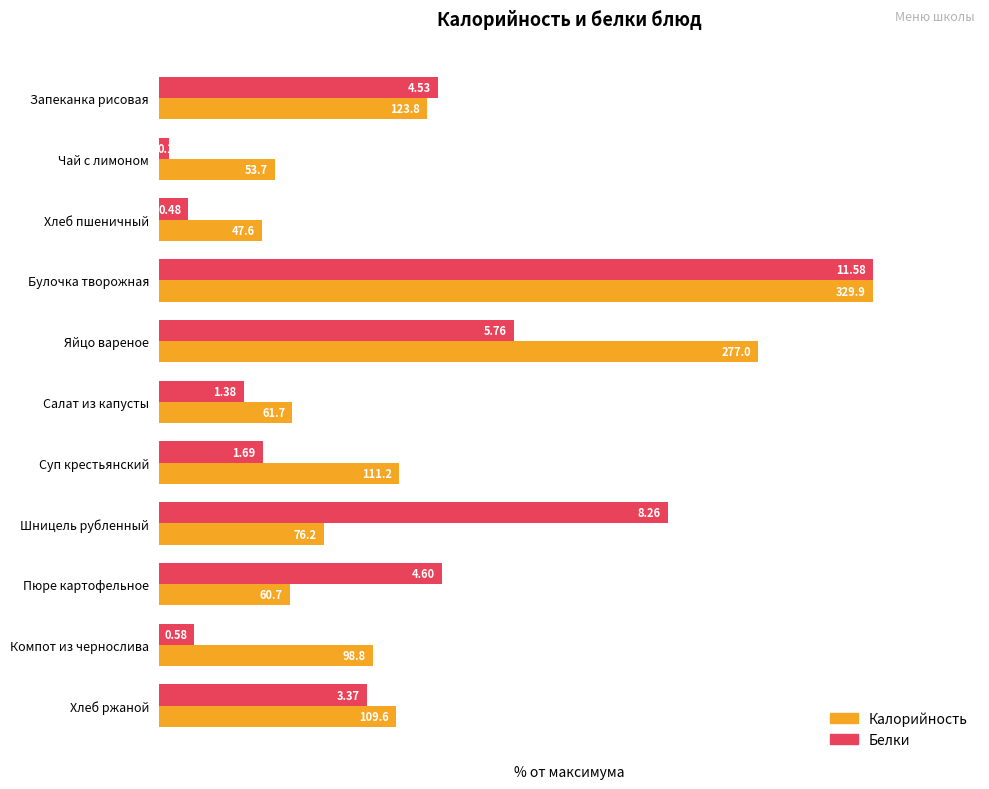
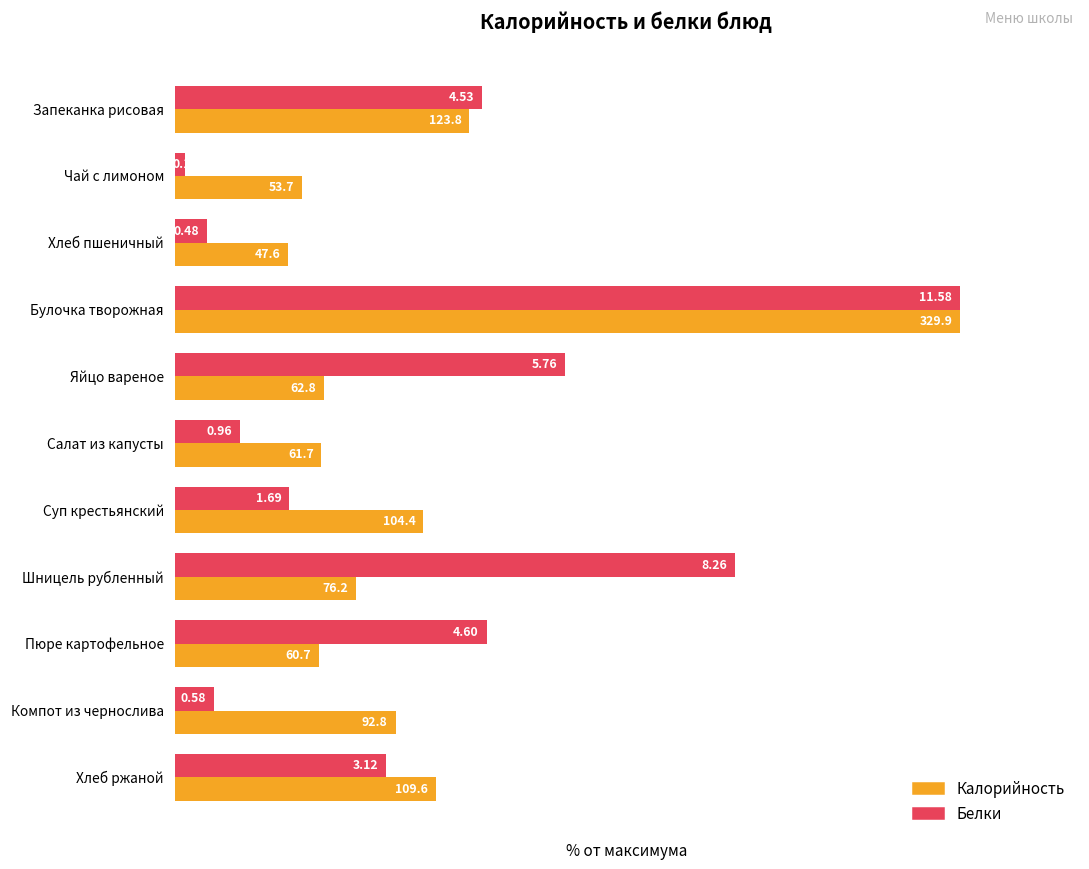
  {
    "Калорийность": {
-     "Яйцо вареное": 277.0,
-     "Суп крестьянский": 111.2,
-     "Компот из чернослива": 98.8
+     "Яйцо вареное": 62.8,
+     "Суп крестьянский": 104.4,
+     "Компот из чернослива": 92.8
    },
    "Белки": {
-     "Салат из капусты": 1.38,
-     "Хлеб ржаной": 3.37
+     "Салат из капусты": 0.96,
+     "Хлеб ржаной": 3.12
    }
  }
